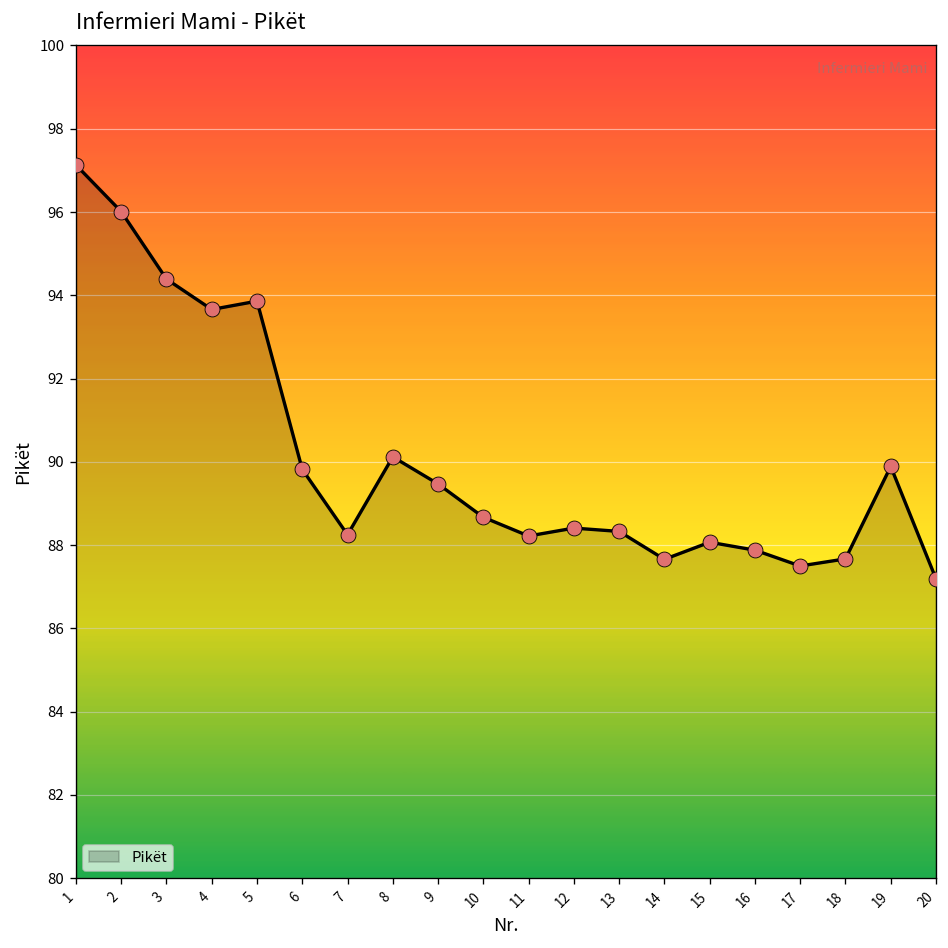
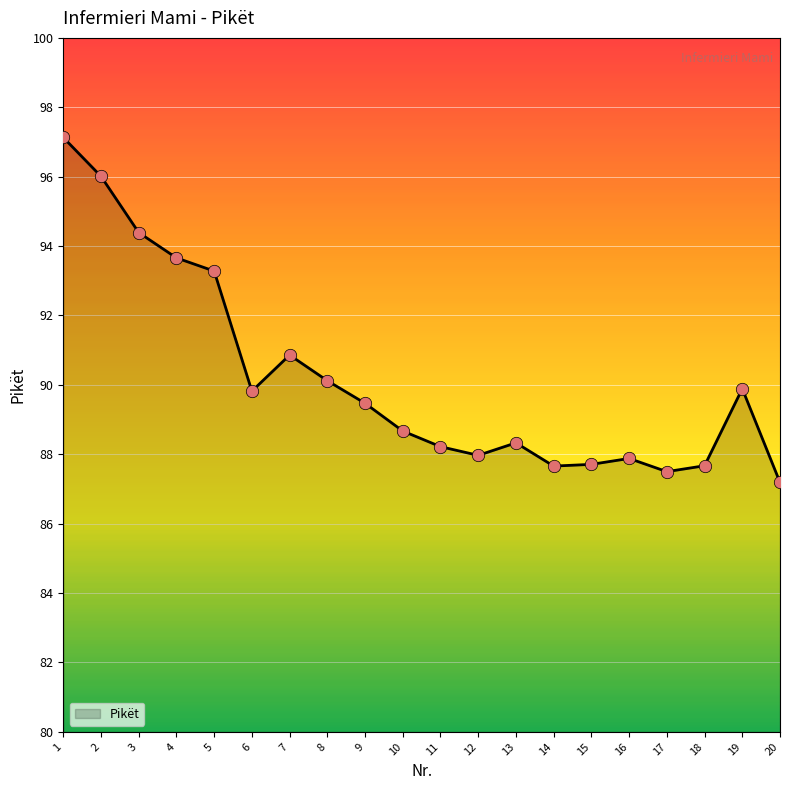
  {
    "1": 97.1,
    "2": 96.0,
    "3": 94.4,
    "4": 93.7,
-   "5": 93.9,
+   "5": 93.3,
    "6": 89.8,
-   "7": 88.3,
+   "7": 90.9,
    "8": 90.1,
    "9": 89.5,
    "10": 88.7,
    "11": 88.2,
-   "12": 88.4,
+   "12": 88.0,
    "13": 88.3,
    "14": 87.7,
-   "15": 88.1,
+   "15": 87.7,
    "16": 87.9,
    "17": 87.5,
    "18": 87.7,
    "19": 89.9,
    "20": 87.2
  }
